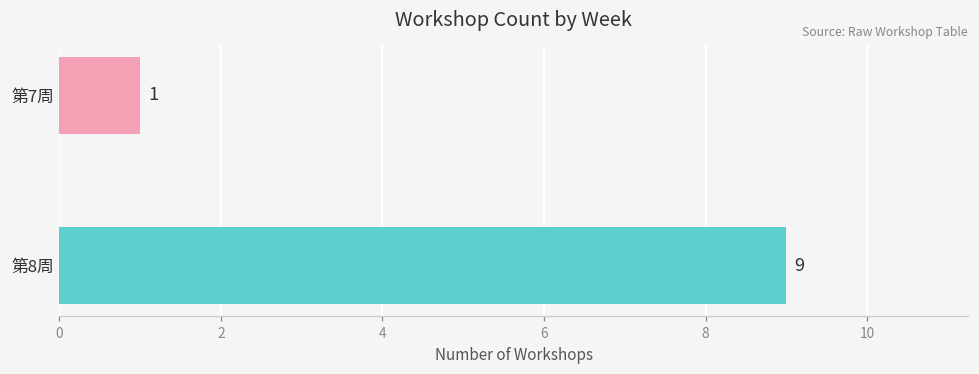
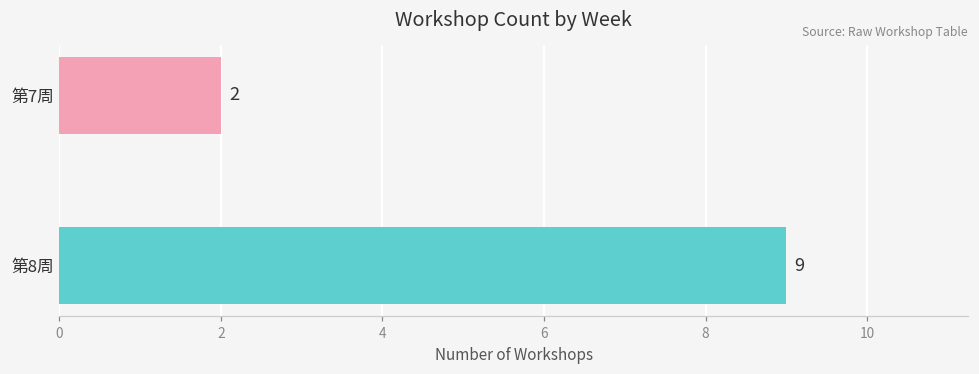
  {
-   "第7周": 1,
+   "第7周": 2,
    "第8周": 9
  }
